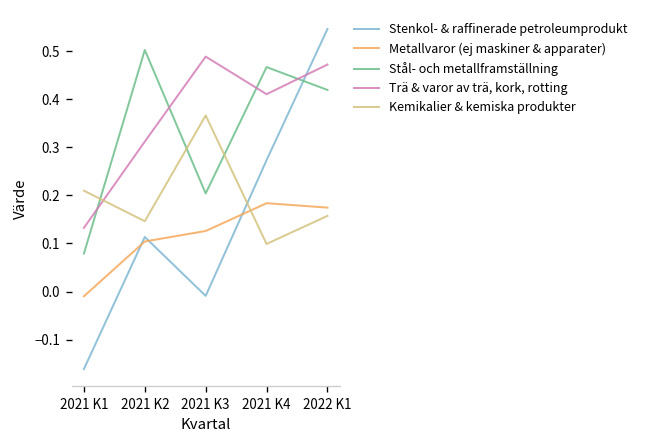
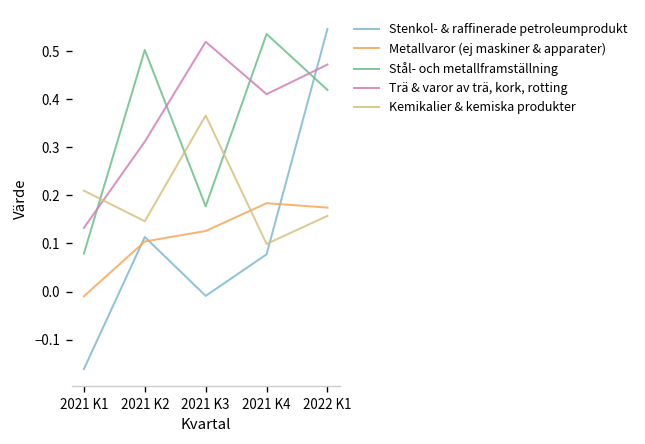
  {
    "Stenkol- & raffinerade petroleumprodukt": {
      "2021 K1": -0.16,
      "2021 K2": 0.11,
      "2021 K3": -0.01,
-     "2021 K4": 0.27,
+     "2021 K4": 0.08,
      "2022 K1": 0.55
    },
    "Stål- och metallframställning": {
      "2021 K1": 0.08,
      "2021 K2": 0.50,
-     "2021 K3": 0.20,
-     "2021 K4": 0.47,
+     "2021 K3": 0.18,
+     "2021 K4": 0.54,
      "2022 K1": 0.42
    },
    "Trä & varor av trä, kork, rotting": {
      "2021 K1": 0.13,
      "2021 K2": 0.31,
-     "2021 K3": 0.49,
+     "2021 K3": 0.52,
      "2021 K4": 0.41,
      "2022 K1": 0.47
    }
  }
